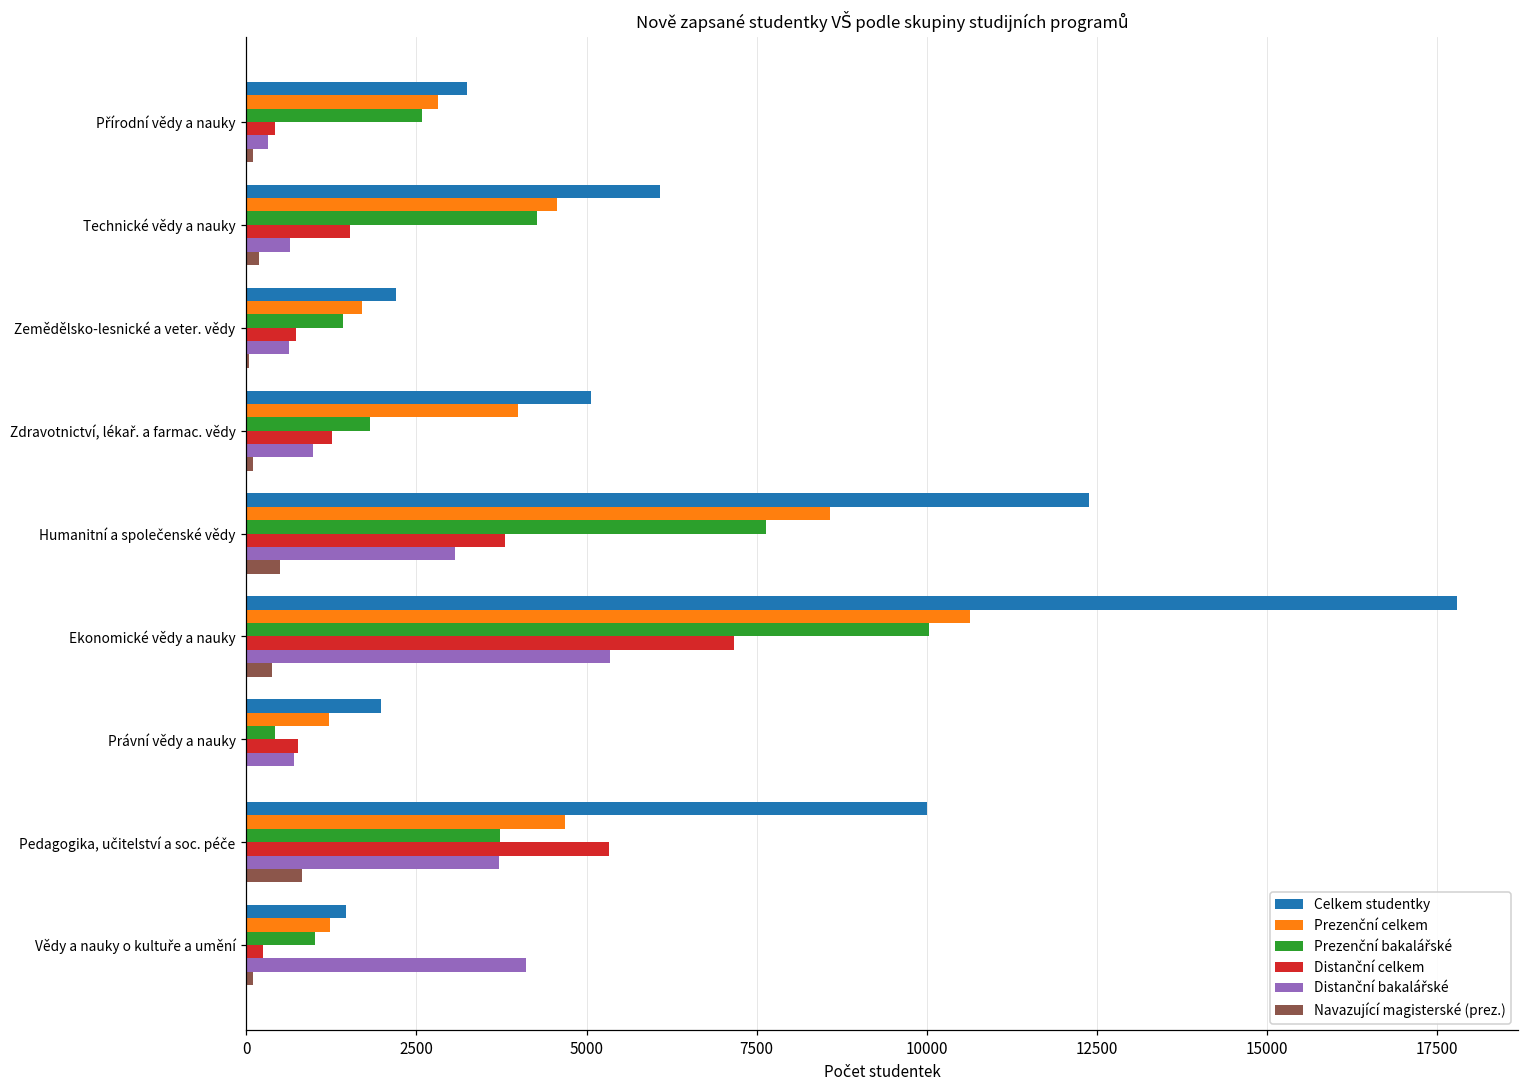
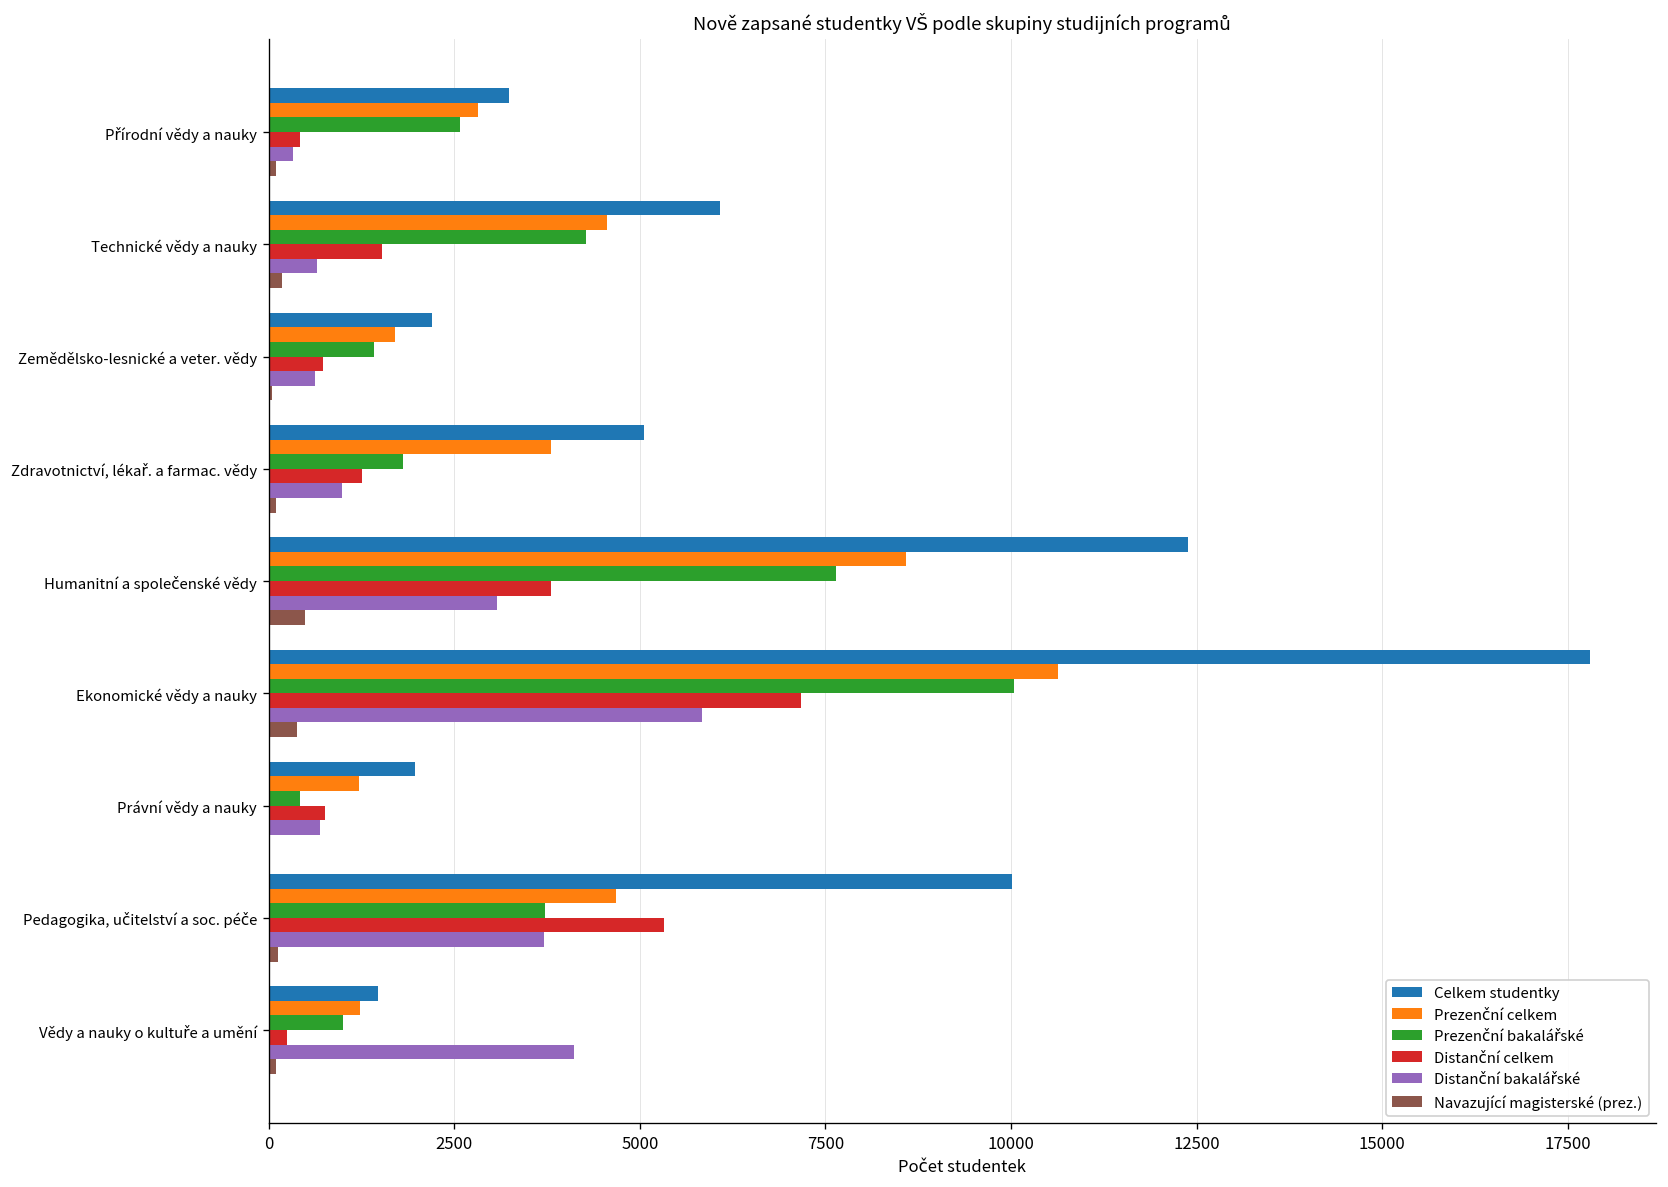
  {
    "Celkem studentky": {
      "Přírodní vědy a nauky": 3200,
      "Technické vědy a nauky": 6100,
      "Zemědělsko-lesnické a veter. vědy": 2200,
      "Zdravotnictví, lékař. a farmac. vědy": 5100,
      "Humanitní a společenské vědy": 12400,
      "Ekonomické vědy a nauky": 17800,
      "Právní vědy a nauky": 2000,
      "Pedagogika, učitelství a soc. péče": 10000,
      "Vědy a nauky o kultuře a umění": 1500
    },
    "Prezenční celkem": {
      "Přírodní vědy a nauky": 2800,
      "Technické vědy a nauky": 4600,
      "Zemědělsko-lesnické a veter. vědy": 1700,
-     "Zdravotnictví, lékař. a farmac. vědy": 4000,
+     "Zdravotnictví, lékař. a farmac. vědy": 3800,
      "Humanitní a společenské vědy": 8600,
      "Ekonomické vědy a nauky": 10600,
      "Právní vědy a nauky": 1200,
      "Pedagogika, učitelství a soc. péče": 4700,
      "Vědy a nauky o kultuře a umění": 1200
    },
    "Prezenční bakalářské": {
      "Přírodní vědy a nauky": 2600,
      "Technické vědy a nauky": 4300,
      "Zemědělsko-lesnické a veter. vědy": 1400,
      "Zdravotnictví, lékař. a farmac. vědy": 1800,
      "Humanitní a společenské vědy": 7600,
      "Ekonomické vědy a nauky": 10000,
      "Právní vědy a nauky": 400,
      "Pedagogika, učitelství a soc. péče": 3700,
      "Vědy a nauky o kultuře a umění": 1000
    },
    "Distanční celkem": {
      "Přírodní vědy a nauky": 400,
      "Technické vědy a nauky": 1500,
      "Zemědělsko-lesnické a veter. vědy": 700,
      "Zdravotnictví, lékař. a farmac. vědy": 1300,
      "Humanitní a společenské vědy": 3800,
      "Ekonomické vědy a nauky": 7200,
      "Právní vědy a nauky": 800,
      "Pedagogika, učitelství a soc. péče": 5300,
      "Vědy a nauky o kultuře a umění": 200
    },
    "Distanční bakalářské": {
      "Přírodní vědy a nauky": 300,
      "Technické vědy a nauky": 600,
      "Zemědělsko-lesnické a veter. vědy": 600,
      "Zdravotnictví, lékař. a farmac. vědy": 1000,
      "Humanitní a společenské vědy": 3100,
-     "Ekonomické vědy a nauky": 5400,
+     "Ekonomické vědy a nauky": 5800,
      "Právní vědy a nauky": 700,
      "Pedagogika, učitelství a soc. péče": 3700,
      "Vědy a nauky o kultuře a umění": 4100
    },
    "Navazující magisterské (prez.)": {
      "Přírodní vědy a nauky": 100,
      "Technické vědy a nauky": 200,
      "Zdravotnictví, lékař. a farmac. vědy": 100,
      "Humanitní a společenské vědy": 500,
      "Ekonomické vědy a nauky": 400,
-     "Pedagogika, učitelství a soc. péče": 800,
+     "Pedagogika, učitelství a soc. péče": 100,
      "Vědy a nauky o kultuře a umění": 100
    }
  }
